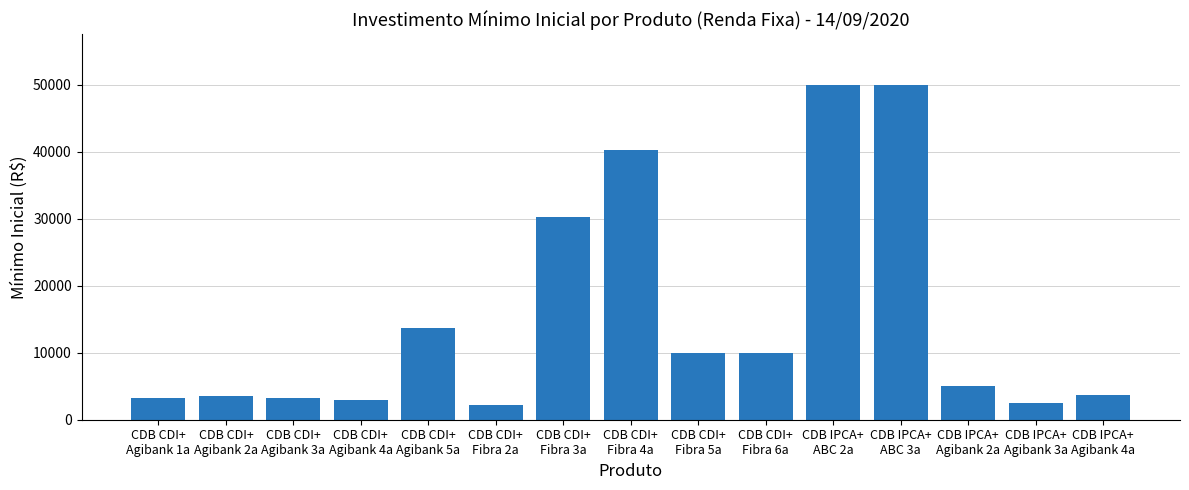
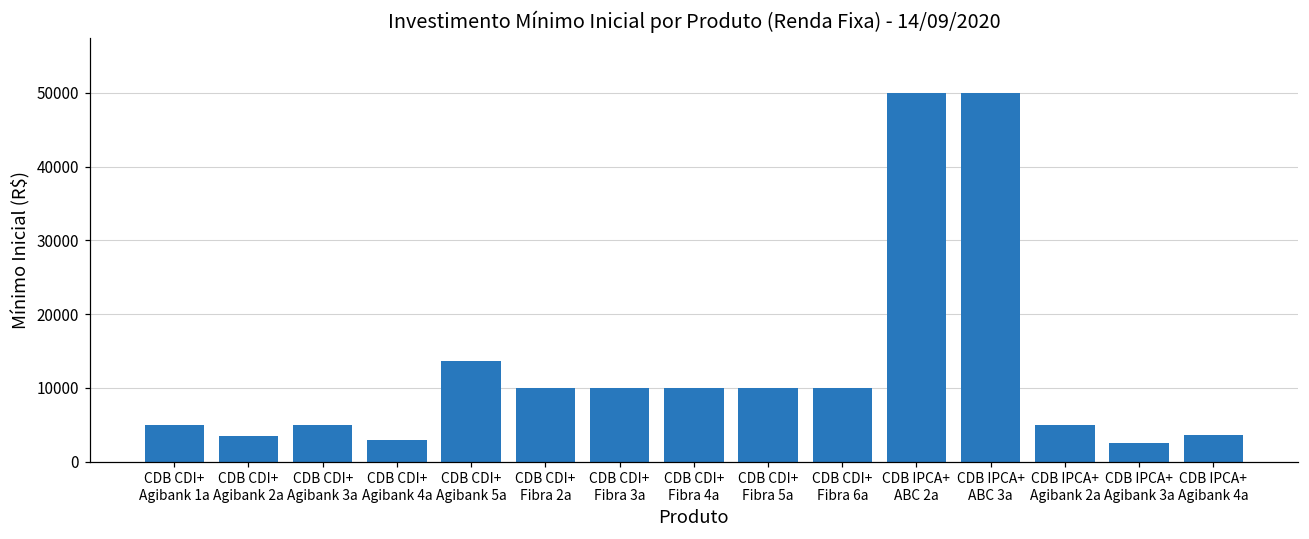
  {
-   "CDB CDI+ Agibank 1a": 3000,
+   "CDB CDI+ Agibank 1a": 5000,
    "CDB CDI+ Agibank 2a": 4000,
-   "CDB CDI+ Agibank 3a": 3000,
+   "CDB CDI+ Agibank 3a": 5000,
    "CDB CDI+ Agibank 4a": 3000,
    "CDB CDI+ Agibank 5a": 14000,
-   "CDB CDI+ Fibra 2a": 2000,
-   "CDB CDI+ Fibra 3a": 30000,
-   "CDB CDI+ Fibra 4a": 40000,
+   "CDB CDI+ Fibra 2a": 10000,
+   "CDB CDI+ Fibra 3a": 10000,
+   "CDB CDI+ Fibra 4a": 10000,
    "CDB CDI+ Fibra 5a": 10000,
    "CDB CDI+ Fibra 6a": 10000,
    "CDB IPCA+ ABC 2a": 50000,
    "CDB IPCA+ ABC 3a": 50000,
    "CDB IPCA+ Agibank 2a": 5000,
    "CDB IPCA+ Agibank 3a": 2000,
    "CDB IPCA+ Agibank 4a": 4000
  }
